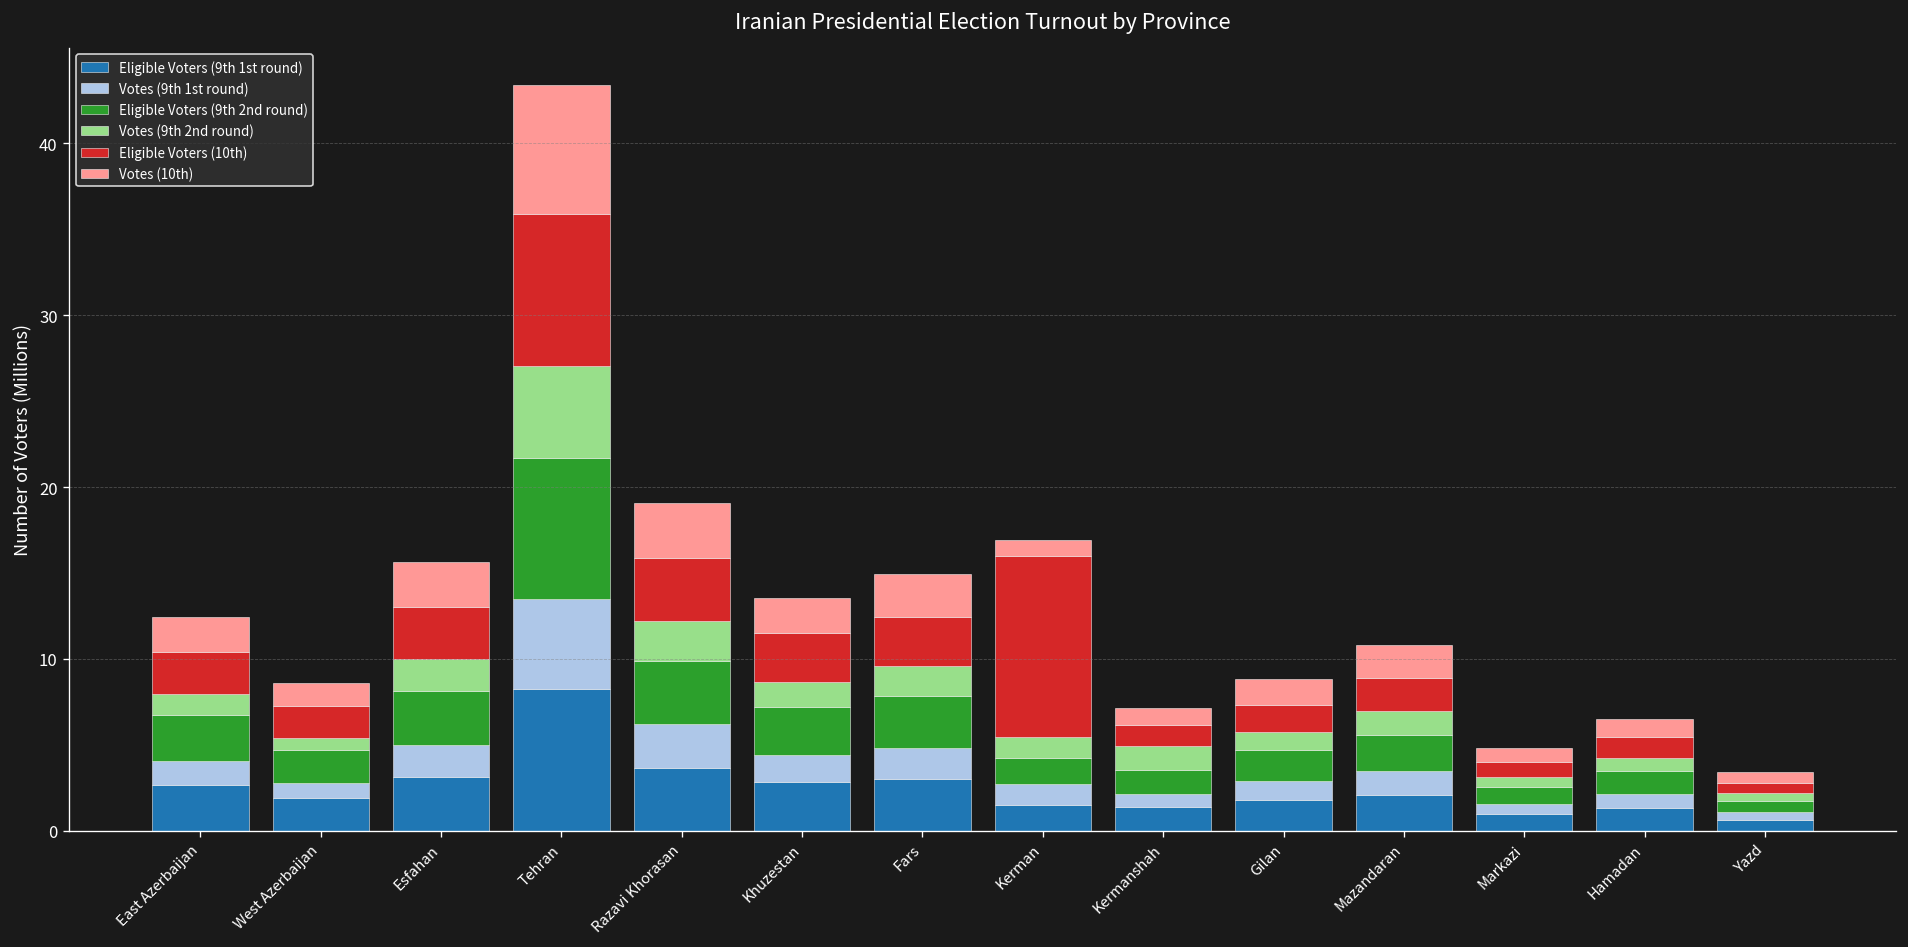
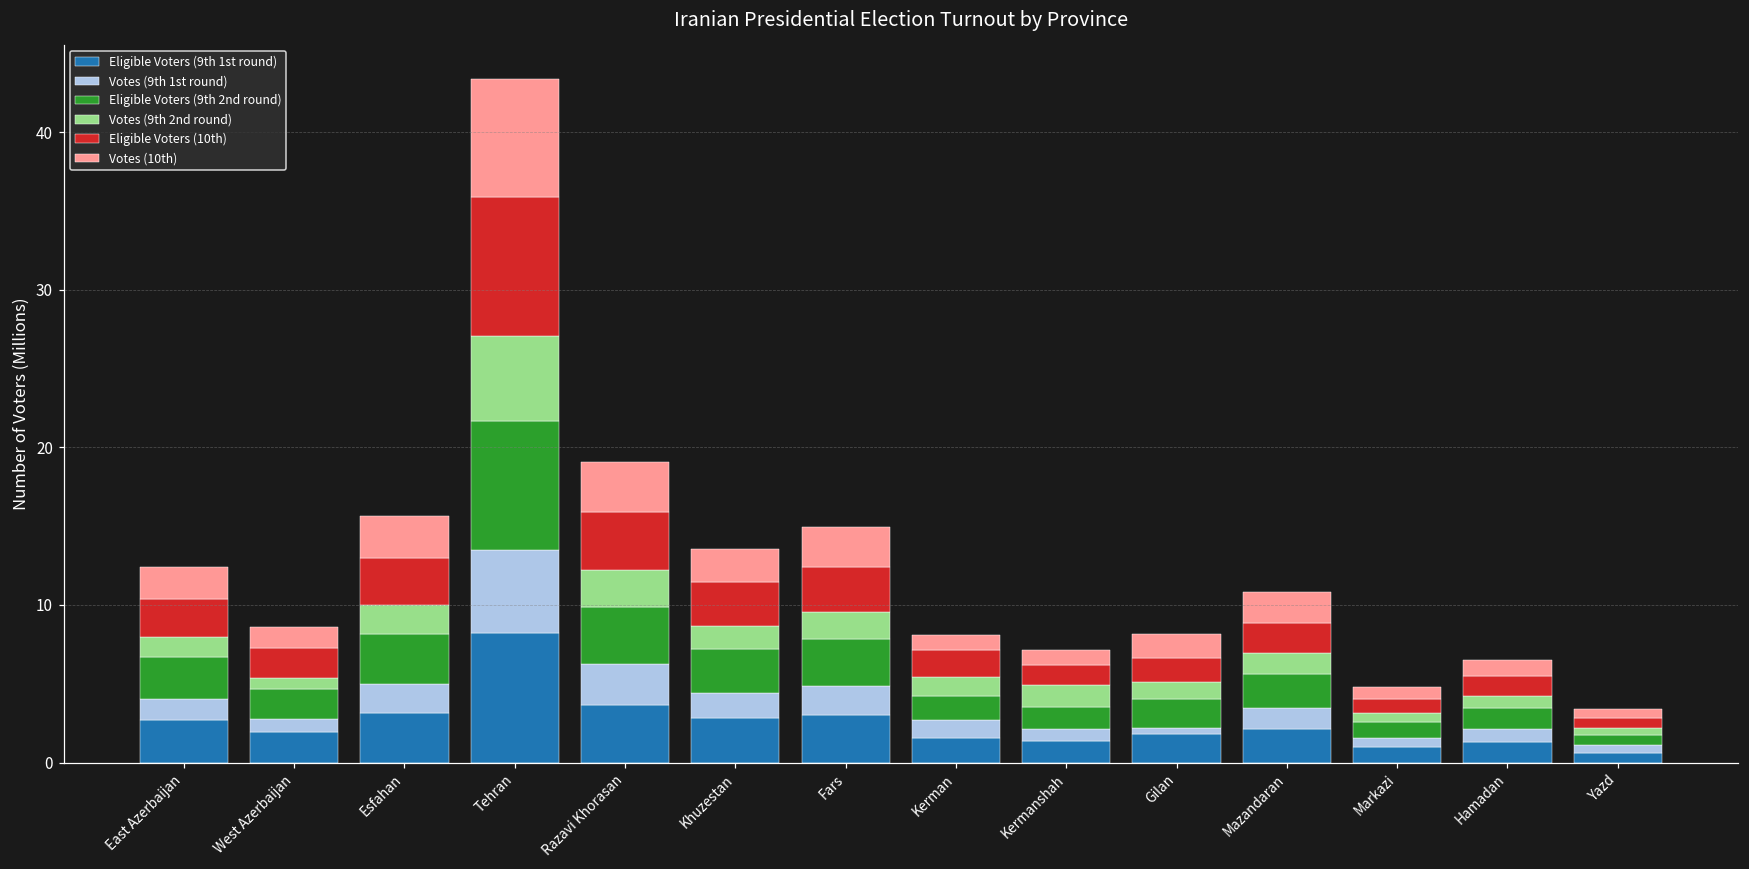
  {
    "Eligible Voters (9th 1st round)": {
      "East Azerbaijan": 2.7,
      "West Azerbaijan": 1.9,
      "Esfahan": 3.2,
      "Tehran": 8.2,
      "Razavi Khorasan": 3.7,
      "Khuzestan": 2.8,
      "Fars": 3.0,
      "Kerman": 1.5,
      "Kermanshah": 1.4,
      "Gilan": 1.8,
      "Mazandaran": 2.1,
      "Markazi": 1.0,
      "Hamadan": 1.3,
      "Yazd": 0.6
    },
    "Votes (9th 1st round)": {
      "East Azerbaijan": 1.4,
      "West Azerbaijan": 0.8,
      "Esfahan": 1.8,
      "Tehran": 5.2,
      "Razavi Khorasan": 2.6,
      "Khuzestan": 1.6,
      "Fars": 1.8,
      "Kerman": 1.2,
      "Kermanshah": 0.8,
-     "Gilan": 1.1,
+     "Gilan": 0.4,
      "Mazandaran": 1.4,
      "Markazi": 0.6,
      "Hamadan": 0.8,
      "Yazd": 0.5
    },
    "Eligible Voters (9th 2nd round)": {
      "East Azerbaijan": 2.7,
      "West Azerbaijan": 1.9,
      "Esfahan": 3.2,
      "Tehran": 8.2,
      "Razavi Khorasan": 3.7,
      "Khuzestan": 2.8,
      "Fars": 3.0,
      "Kerman": 1.5,
      "Kermanshah": 1.4,
      "Gilan": 1.8,
      "Mazandaran": 2.1,
      "Markazi": 1.0,
      "Hamadan": 1.3,
      "Yazd": 0.6
    },
    "Votes (9th 2nd round)": {
      "East Azerbaijan": 1.2,
      "West Azerbaijan": 0.7,
      "Esfahan": 1.9,
      "Tehran": 5.4,
      "Razavi Khorasan": 2.3,
      "Khuzestan": 1.5,
      "Fars": 1.7,
      "Kerman": 1.2,
      "Kermanshah": 1.4,
      "Gilan": 1.1,
      "Mazandaran": 1.4,
      "Markazi": 0.6,
      "Hamadan": 0.8,
      "Yazd": 0.5
    },
    "Eligible Voters (10th)": {
      "East Azerbaijan": 2.5,
      "West Azerbaijan": 1.9,
      "Esfahan": 3.0,
      "Tehran": 8.8,
      "Razavi Khorasan": 3.7,
      "Khuzestan": 2.8,
      "Fars": 2.8,
-     "Kerman": 10.6,
+     "Kerman": 1.7,
      "Kermanshah": 1.2,
      "Gilan": 1.6,
      "Mazandaran": 1.9,
      "Markazi": 0.9,
      "Hamadan": 1.3,
      "Yazd": 0.6
    },
    "Votes (10th)": {
      "East Azerbaijan": 2.0,
      "West Azerbaijan": 1.3,
      "Esfahan": 2.6,
      "Tehran": 7.5,
      "Razavi Khorasan": 3.2,
      "Khuzestan": 2.0,
      "Fars": 2.5,
      "Kerman": 0.9,
      "Kermanshah": 1.0,
      "Gilan": 1.5,
      "Mazandaran": 1.9,
      "Markazi": 0.8,
      "Hamadan": 1.0,
      "Yazd": 0.6
    }
  }
